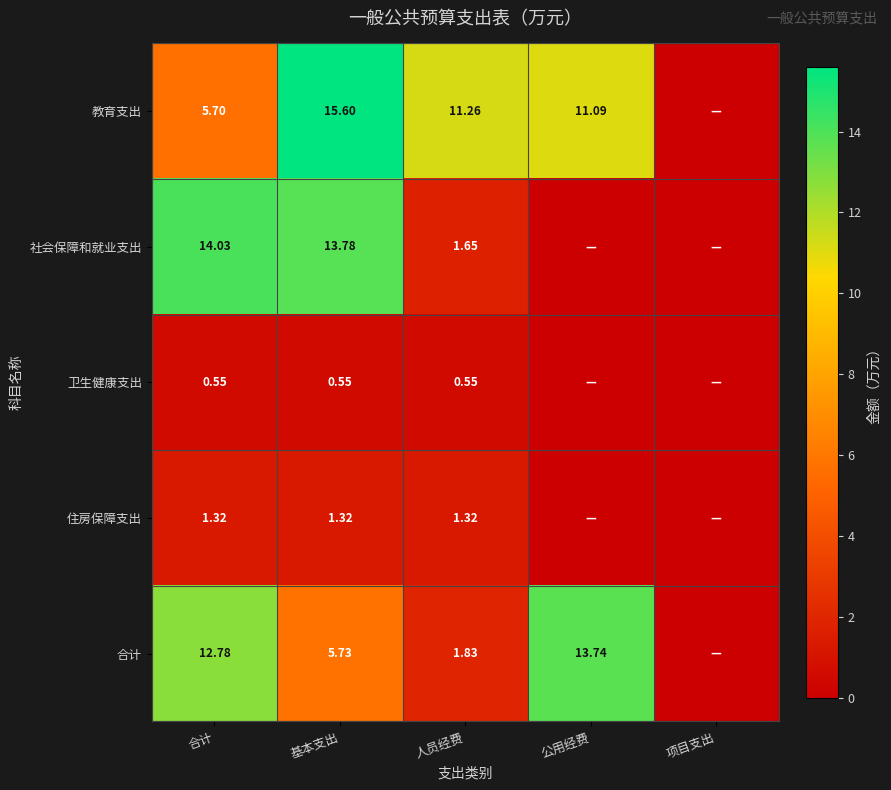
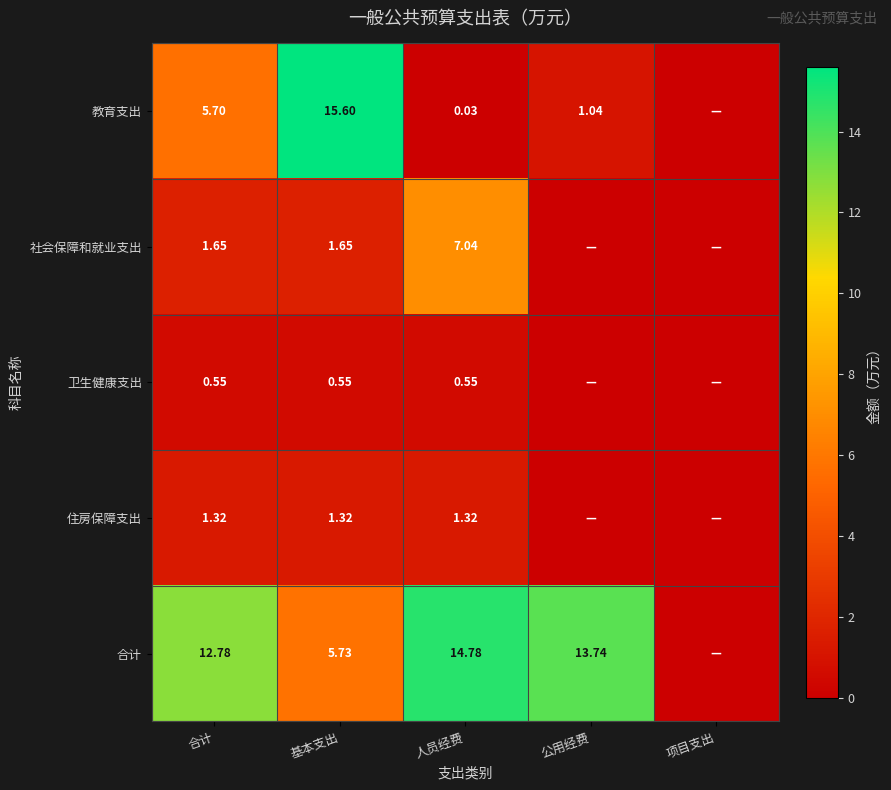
  {
    "教育支出": {
      "合计": 5.70,
      "基本支出": 15.60,
-     "人员经费": 11.26,
-     "公用经费": 11.09
+     "人员经费": 0.03,
+     "公用经费": 1.04
    },
    "社会保障和就业支出": {
-     "合计": 14.03,
-     "基本支出": 13.78,
-     "人员经费": 1.65
+     "合计": 1.65,
+     "基本支出": 1.65,
+     "人员经费": 7.04
    },
    "卫生健康支出": {
      "合计": 0.55,
      "基本支出": 0.55,
      "人员经费": 0.55
    },
    "住房保障支出": {
      "合计": 1.32,
      "基本支出": 1.32,
      "人员经费": 1.32
    },
    "合计": {
      "合计": 12.78,
      "基本支出": 5.73,
-     "人员经费": 1.83,
+     "人员经费": 14.78,
      "公用经费": 13.74
    }
  }
